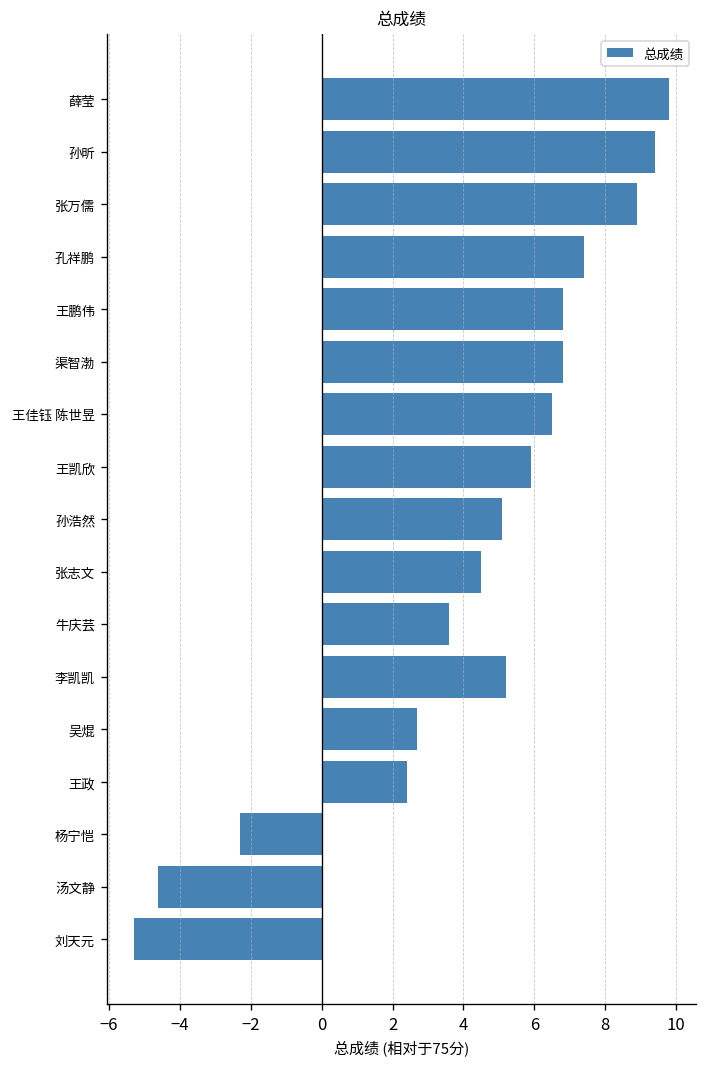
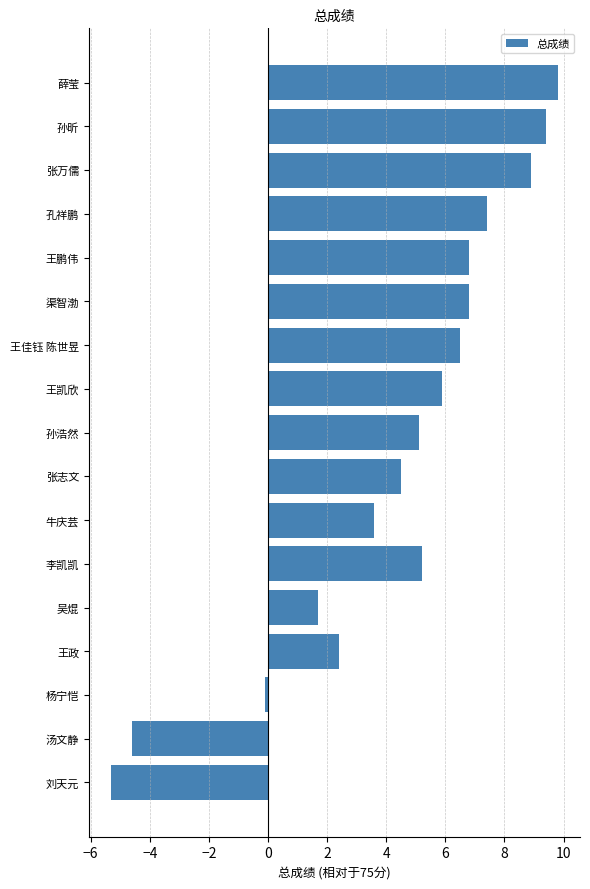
  {
    "薛莹": 9.8,
    "孙昕": 9.4,
    "张万儒": 8.9,
    "孔祥鹏": 7.4,
    "王鹏伟": 6.8,
    "渠智渤": 6.8,
    "王佳钰 陈世昱": 6.5,
    "王凯欣": 5.9,
    "孙浩然": 5.1,
    "张志文": 4.5,
    "牛庆芸": 3.6,
    "李凯凯": 5.2,
-   "吴焜": 2.7,
+   "吴焜": 1.7,
    "王政": 2.4,
-   "杨宁恺": -2.3,
+   "杨宁恺": -0.1,
    "汤文静": -4.6,
    "刘天元": -5.3
  }
